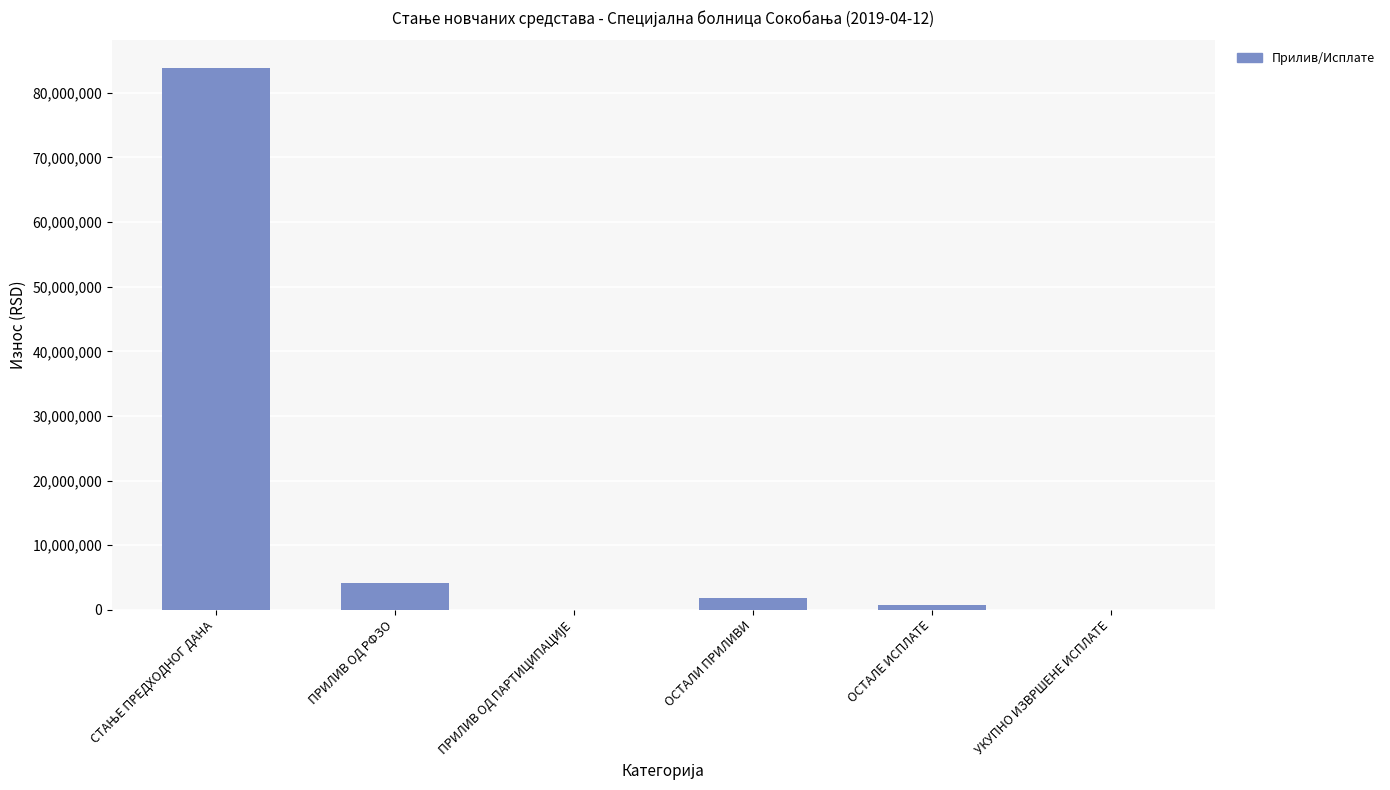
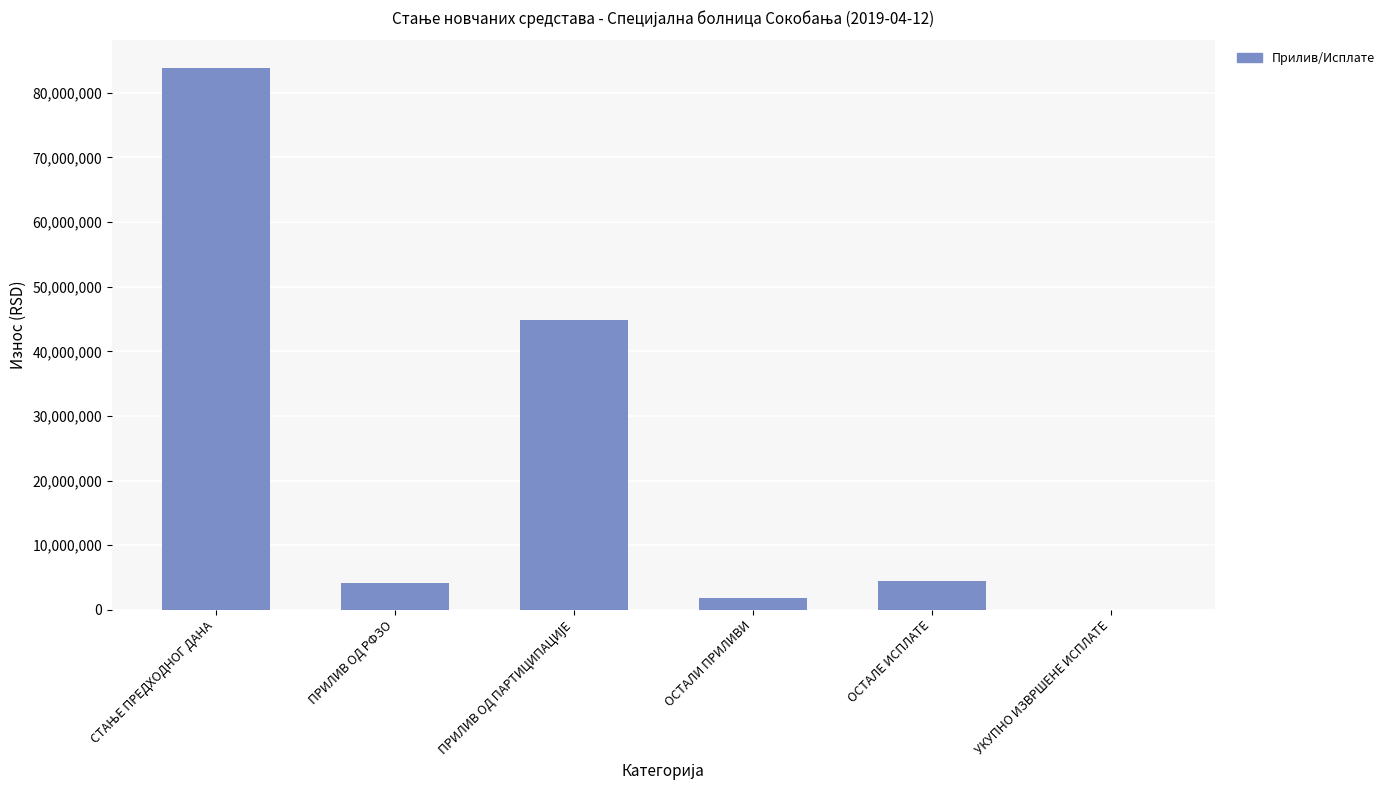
  {
    "СТАЊЕ ПРЕДХОДНОГ ДАНА": "84,000,000",
    "ПРИЛИВ ОД РФЗО": "4,000,000",
-   "ПРИЛИВ ОД ПАРТИЦИПАЦИЈЕ": "0",
+   "ПРИЛИВ ОД ПАРТИЦИПАЦИЈЕ": "45,000,000",
    "ОСТАЛИ ПРИЛИВИ": "2,000,000",
-   "ОСТАЛЕ ИСПЛАТЕ": "1,000,000",
+   "ОСТАЛЕ ИСПЛАТЕ": "4,000,000",
    "УКУПНО ИЗВРШЕНЕ ИСПЛАТЕ": "0"
  }
